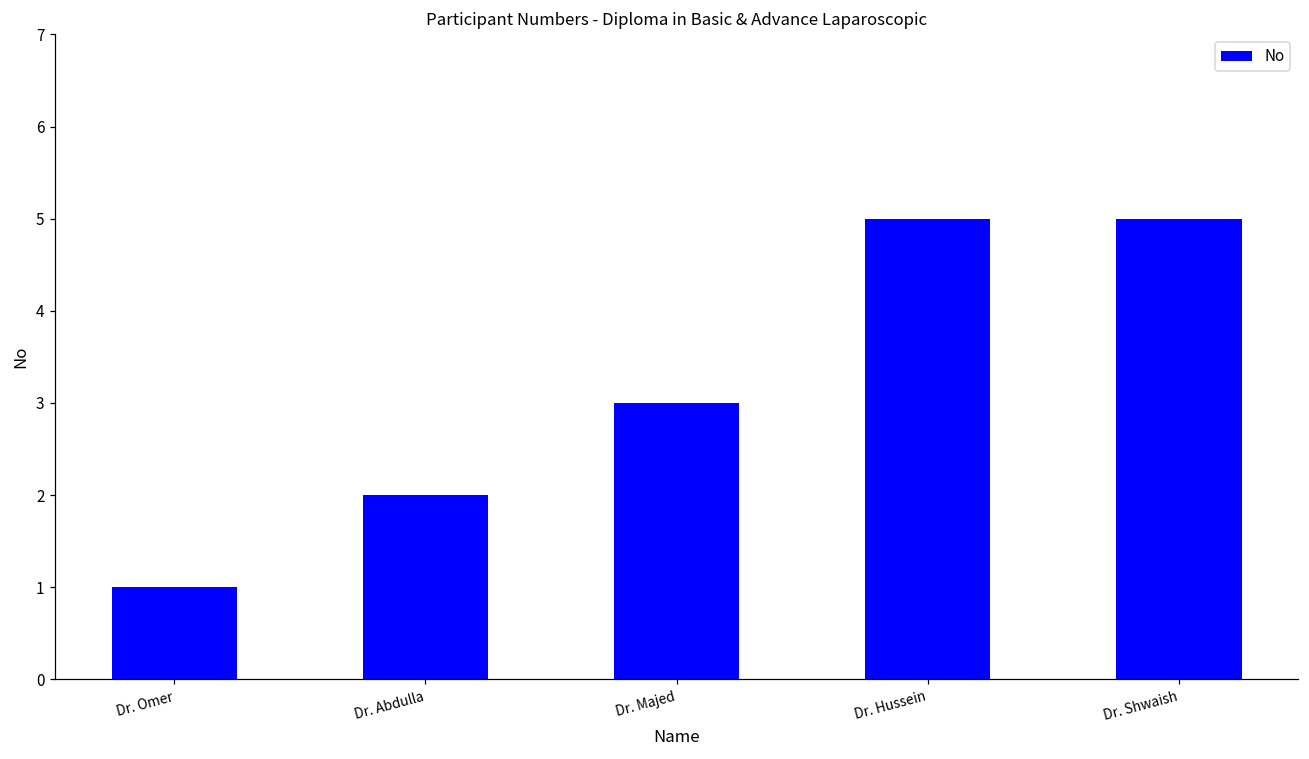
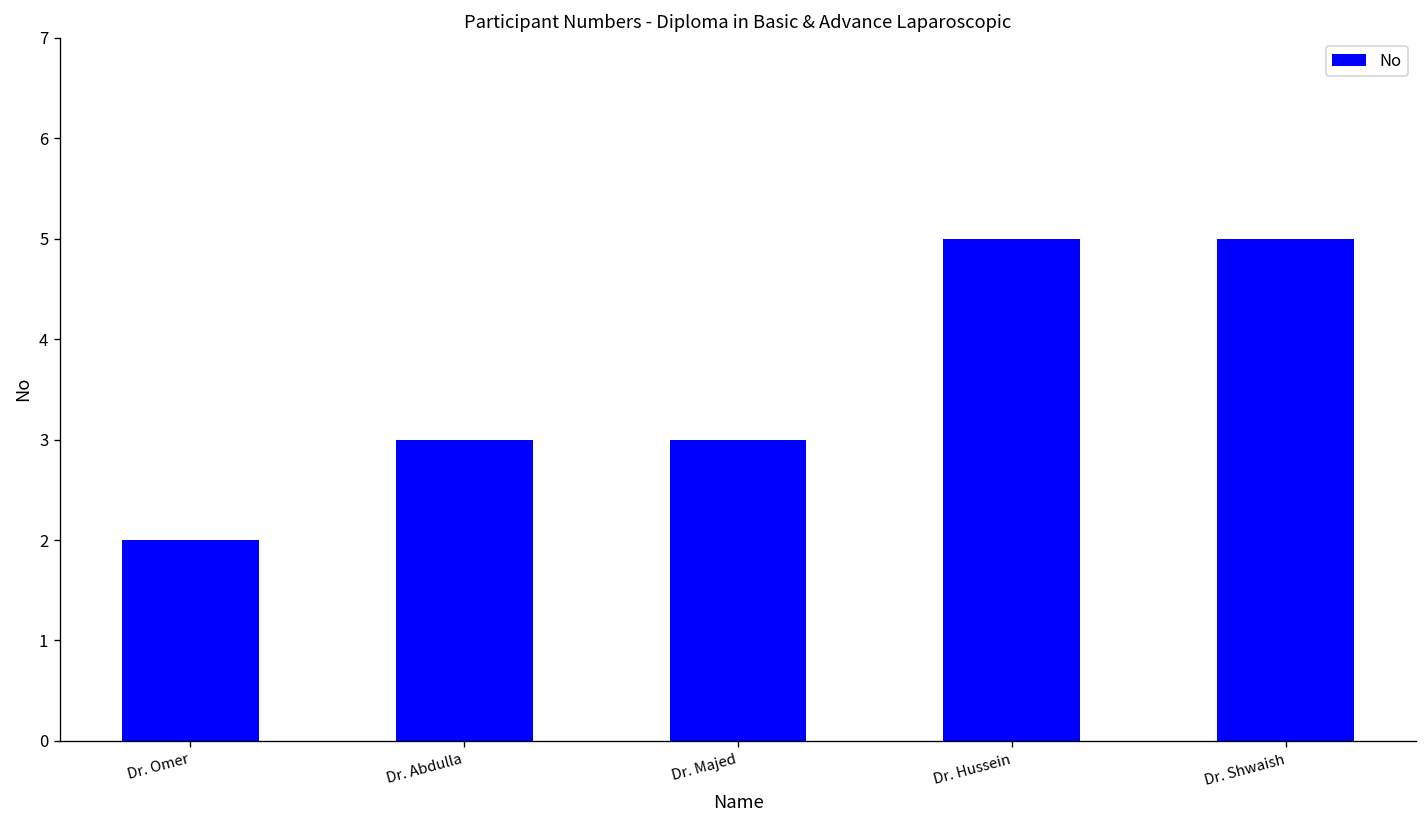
  {
-   "Dr. Omer": 1,
-   "Dr. Abdulla": 2,
+   "Dr. Omer": 2,
+   "Dr. Abdulla": 3,
    "Dr. Majed": 3,
    "Dr. Hussein": 5,
    "Dr. Shwaish": 5
  }
